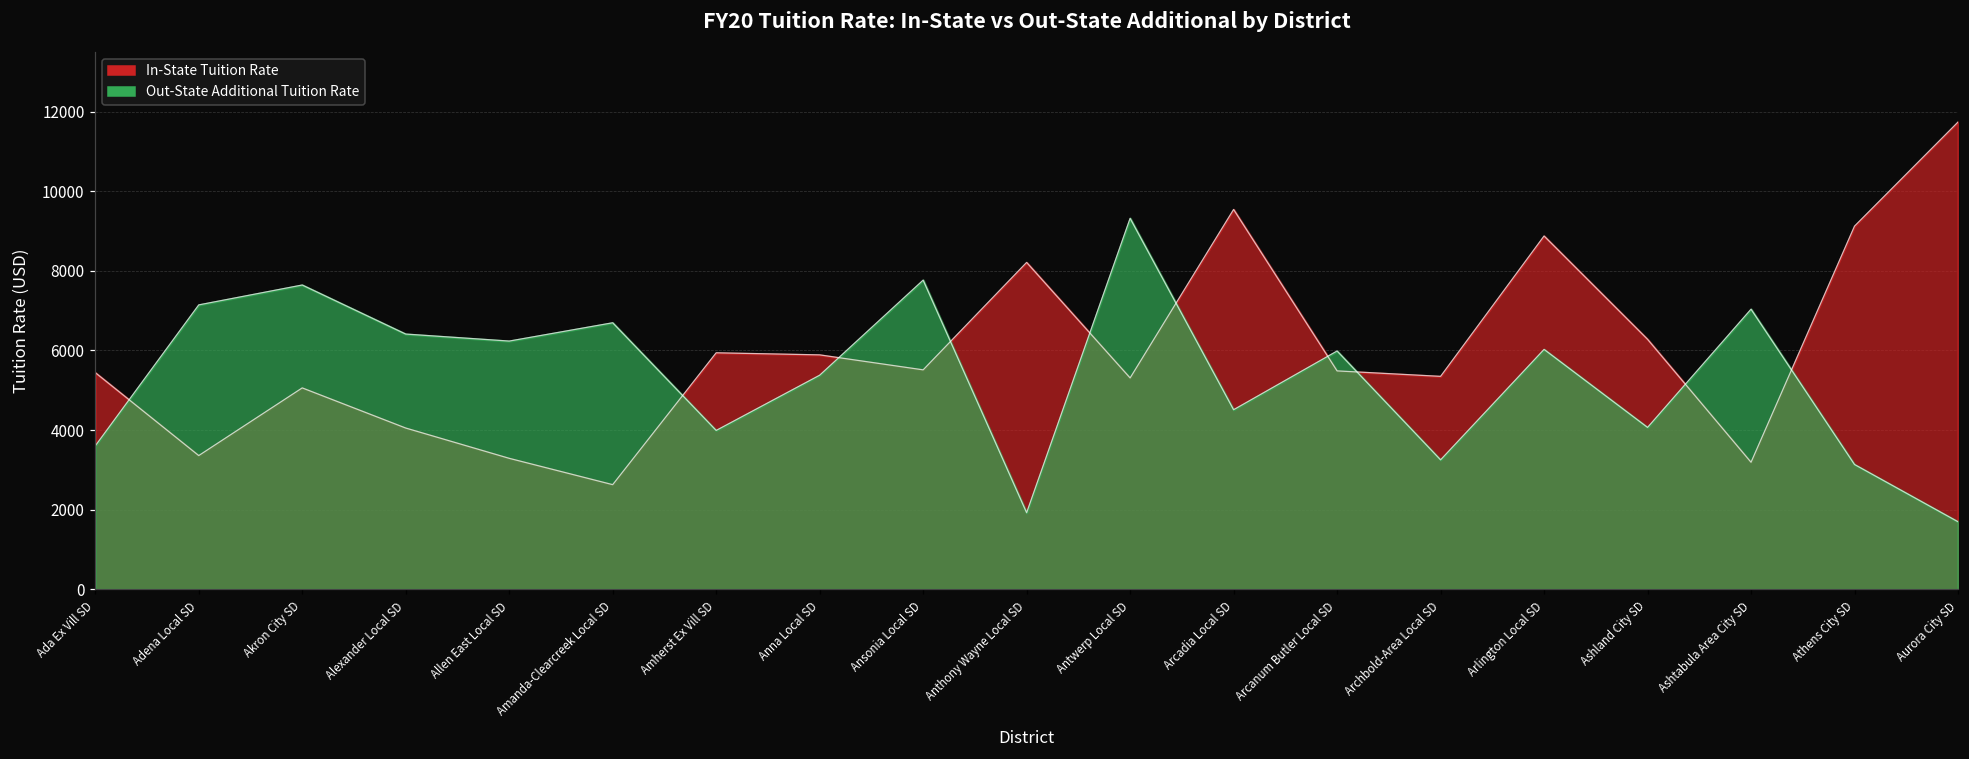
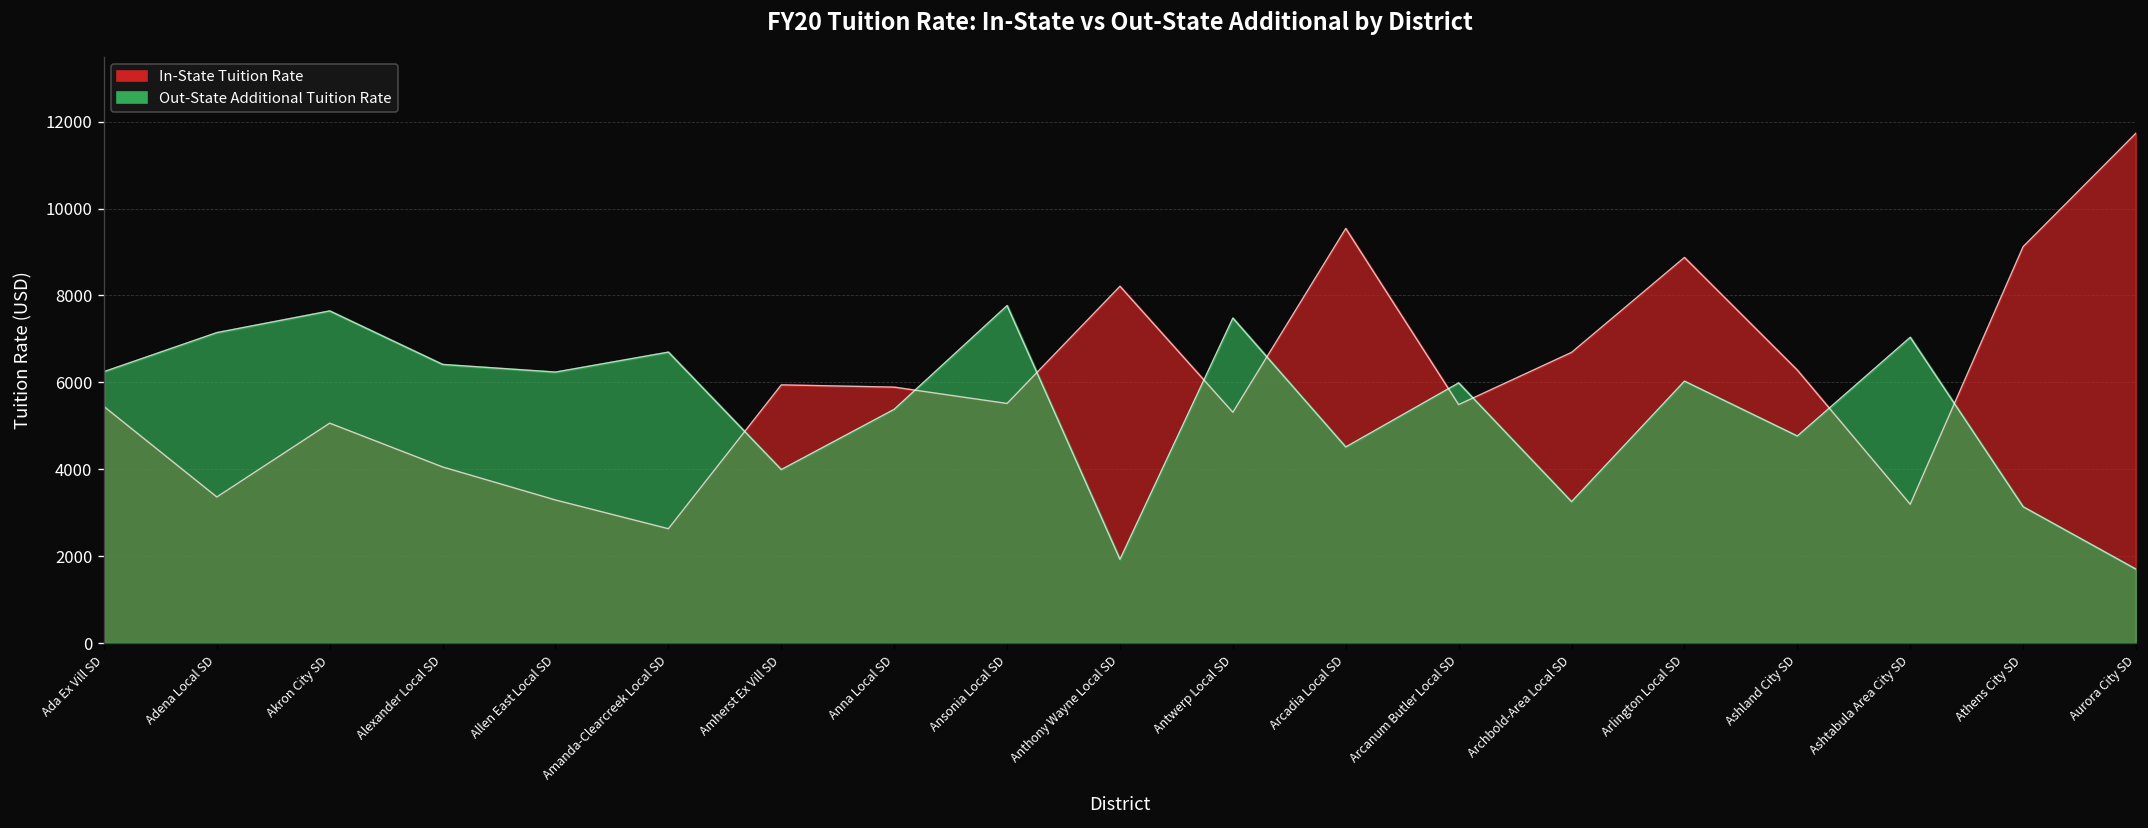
  {
    "In-State Tuition Rate": {
      "Ada Ex Vill SD": 5400,
      "Adena Local SD": 3400,
      "Akron City SD": 5100,
      "Alexander Local SD": 4100,
      "Allen East Local SD": 3300,
      "Amanda-Clearcreek Local SD": 2600,
      "Amherst Ex Vill SD": 5900,
      "Anna Local SD": 5900,
      "Ansonia Local SD": 5500,
      "Anthony Wayne Local SD": 8200,
      "Antwerp Local SD": 5300,
      "Arcadia Local SD": 9500,
      "Arcanum Butler Local SD": 5500,
-     "Archbold-Area Local SD": 5400,
+     "Archbold-Area Local SD": 6700,
      "Arlington Local SD": 8900,
      "Ashland City SD": 6300,
      "Ashtabula Area City SD": 3200,
      "Athens City SD": 9100,
      "Aurora City SD": 11700
    },
    "Out-State Additional Tuition Rate": {
-     "Ada Ex Vill SD": 3600,
+     "Ada Ex Vill SD": 6200,
      "Adena Local SD": 7100,
      "Akron City SD": 7600,
      "Alexander Local SD": 6400,
      "Allen East Local SD": 6200,
      "Amanda-Clearcreek Local SD": 6700,
      "Amherst Ex Vill SD": 4000,
      "Anna Local SD": 5400,
      "Ansonia Local SD": 7800,
      "Anthony Wayne Local SD": 1900,
-     "Antwerp Local SD": 9300,
+     "Antwerp Local SD": 7500,
      "Arcadia Local SD": 4500,
      "Arcanum Butler Local SD": 6000,
      "Archbold-Area Local SD": 3300,
      "Arlington Local SD": 6000,
-     "Ashland City SD": 4100,
+     "Ashland City SD": 4800,
      "Ashtabula Area City SD": 7000,
      "Athens City SD": 3100,
      "Aurora City SD": 1700
    }
  }
